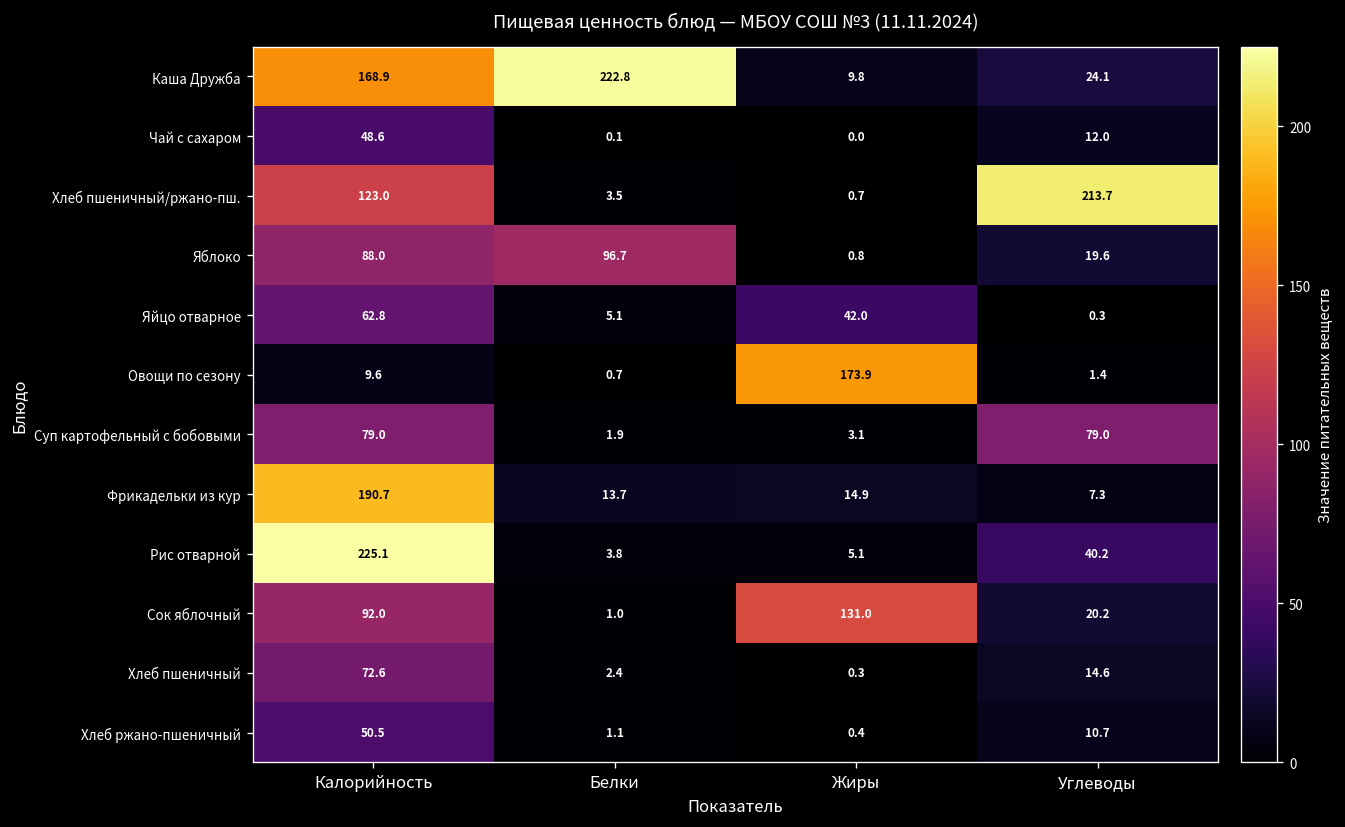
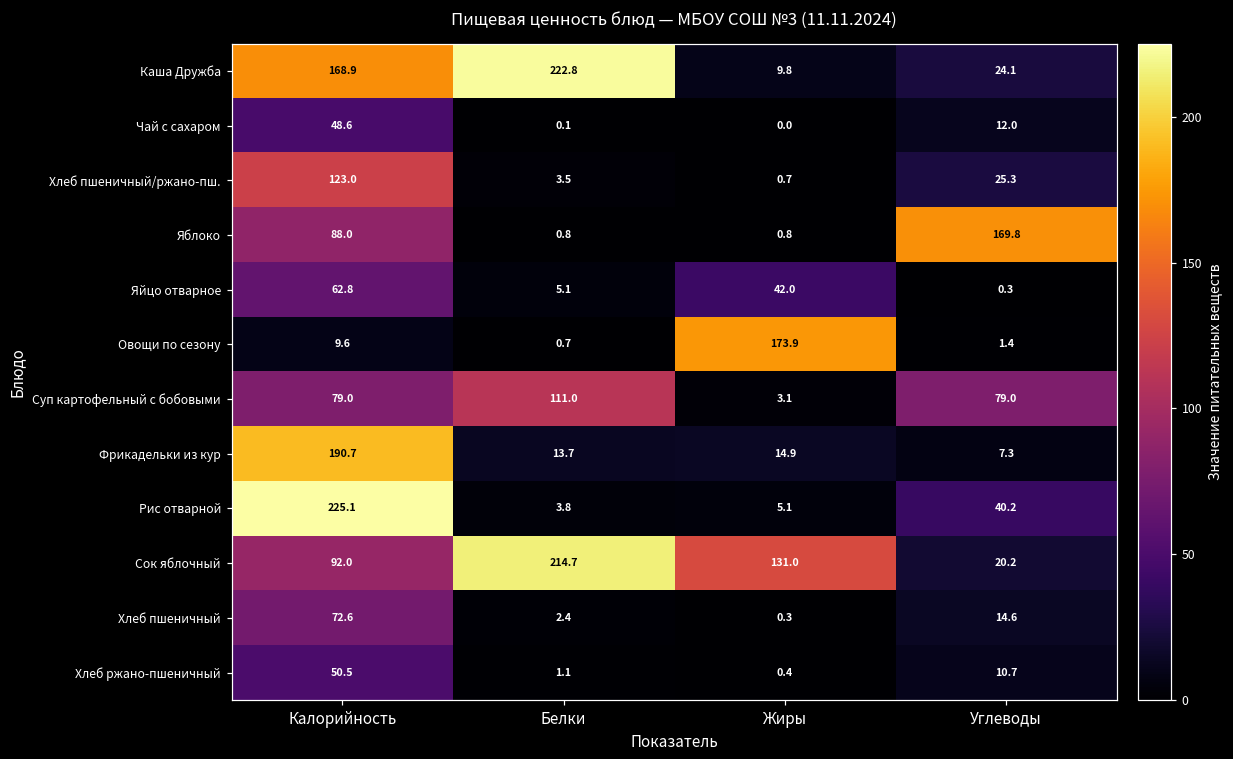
  {
    "Каша Дружба": {
      "Калорийность": 168.9,
      "Белки": 222.8,
      "Жиры": 9.8,
      "Углеводы": 24.1
    },
    "Чай с сахаром": {
      "Калорийность": 48.6,
      "Белки": 0.1,
      "Жиры": 0.0,
      "Углеводы": 12.0
    },
    "Хлеб пшеничный/ржано-пш.": {
      "Калорийность": 123.0,
      "Белки": 3.5,
      "Жиры": 0.7,
-     "Углеводы": 213.7
+     "Углеводы": 25.3
    },
    "Яблоко": {
      "Калорийность": 88.0,
-     "Белки": 96.7,
+     "Белки": 0.8,
      "Жиры": 0.8,
-     "Углеводы": 19.6
+     "Углеводы": 169.8
    },
    "Яйцо отварное": {
      "Калорийность": 62.8,
      "Белки": 5.1,
      "Жиры": 42.0,
      "Углеводы": 0.3
    },
    "Овощи по сезону": {
      "Калорийность": 9.6,
      "Белки": 0.7,
      "Жиры": 173.9,
      "Углеводы": 1.4
    },
    "Суп картофельный с бобовыми": {
      "Калорийность": 79.0,
-     "Белки": 1.9,
+     "Белки": 111.0,
      "Жиры": 3.1,
      "Углеводы": 79.0
    },
    "Фрикадельки из кур": {
      "Калорийность": 190.7,
      "Белки": 13.7,
      "Жиры": 14.9,
      "Углеводы": 7.3
    },
    "Рис отварной": {
      "Калорийность": 225.1,
      "Белки": 3.8,
      "Жиры": 5.1,
      "Углеводы": 40.2
    },
    "Сок яблочный": {
      "Калорийность": 92.0,
-     "Белки": 1.0,
+     "Белки": 214.7,
      "Жиры": 131.0,
      "Углеводы": 20.2
    },
    "Хлеб пшеничный": {
      "Калорийность": 72.6,
      "Белки": 2.4,
      "Жиры": 0.3,
      "Углеводы": 14.6
    },
    "Хлеб ржано-пшеничный": {
      "Калорийность": 50.5,
      "Белки": 1.1,
      "Жиры": 0.4,
      "Углеводы": 10.7
    }
  }
